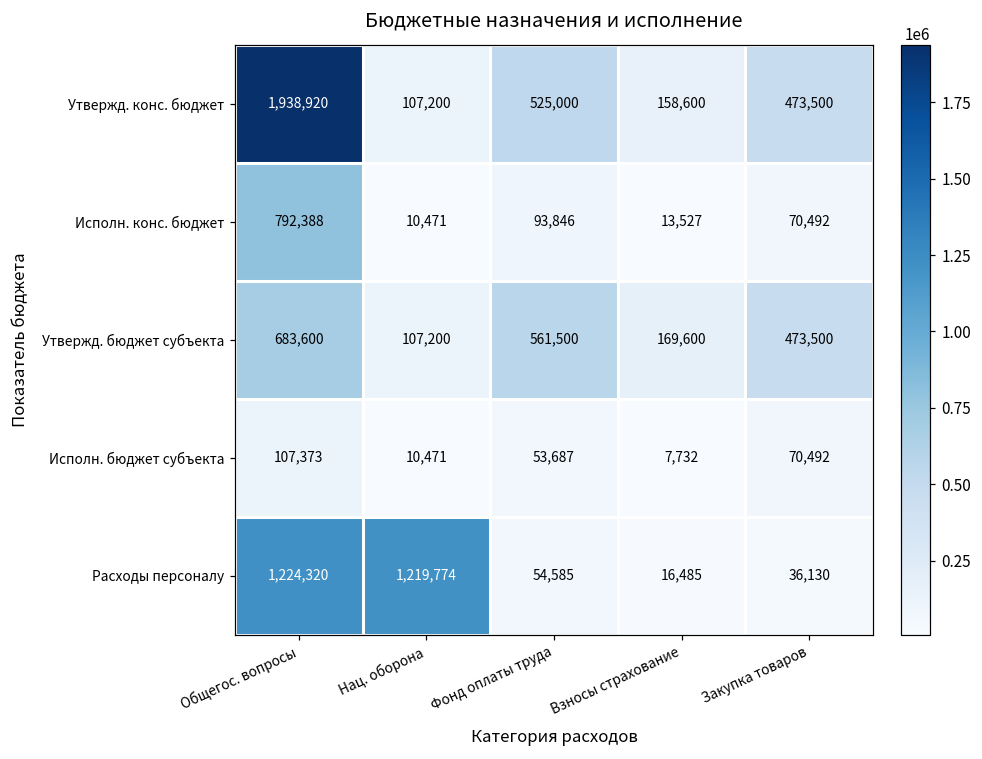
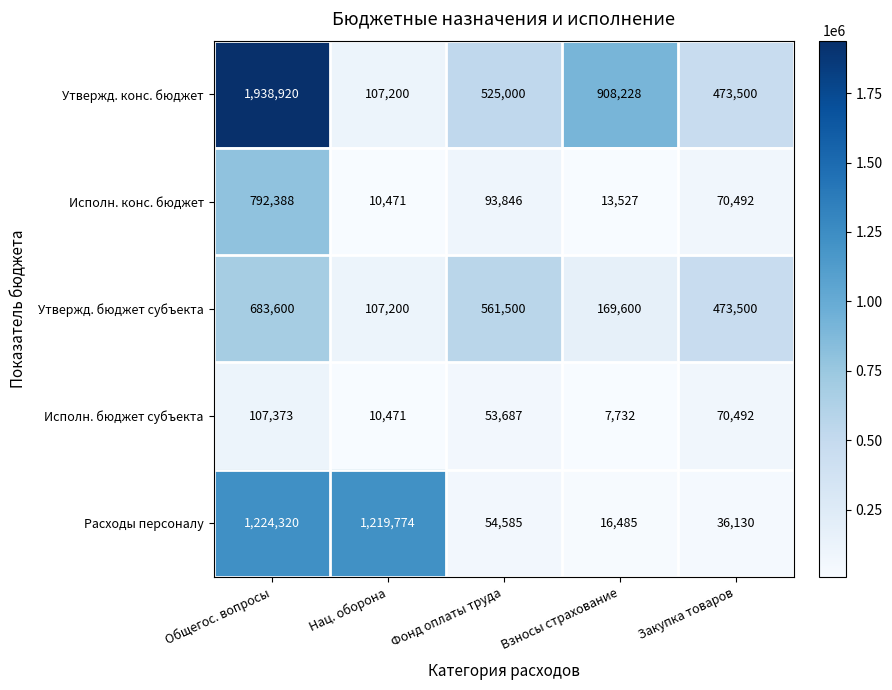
  {
    "Утвержд. конс. бюджет": {
      "Общегос. вопросы": "1,938,920",
      "Нац. оборона": "107,200",
      "Фонд оплаты труда": "525,000",
-     "Взносы страхование": "158,600",
+     "Взносы страхование": "908,228",
      "Закупка товаров": "473,500"
    },
    "Исполн. конс. бюджет": {
      "Общегос. вопросы": "792,388",
      "Нац. оборона": "10,471",
      "Фонд оплаты труда": "93,846",
      "Взносы страхование": "13,527",
      "Закупка товаров": "70,492"
    },
    "Утвержд. бюджет субъекта": {
      "Общегос. вопросы": "683,600",
      "Нац. оборона": "107,200",
      "Фонд оплаты труда": "561,500",
      "Взносы страхование": "169,600",
      "Закупка товаров": "473,500"
    },
    "Исполн. бюджет субъекта": {
      "Общегос. вопросы": "107,373",
      "Нац. оборона": "10,471",
      "Фонд оплаты труда": "53,687",
      "Взносы страхование": "7,732",
      "Закупка товаров": "70,492"
    },
    "Расходы персоналу": {
      "Общегос. вопросы": "1,224,320",
      "Нац. оборона": "1,219,774",
      "Фонд оплаты труда": "54,585",
      "Взносы страхование": "16,485",
      "Закупка товаров": "36,130"
    }
  }
